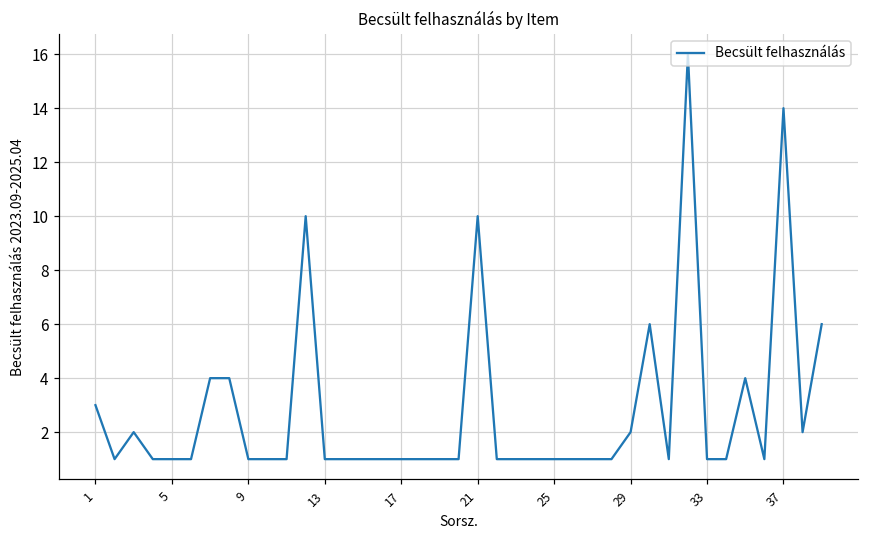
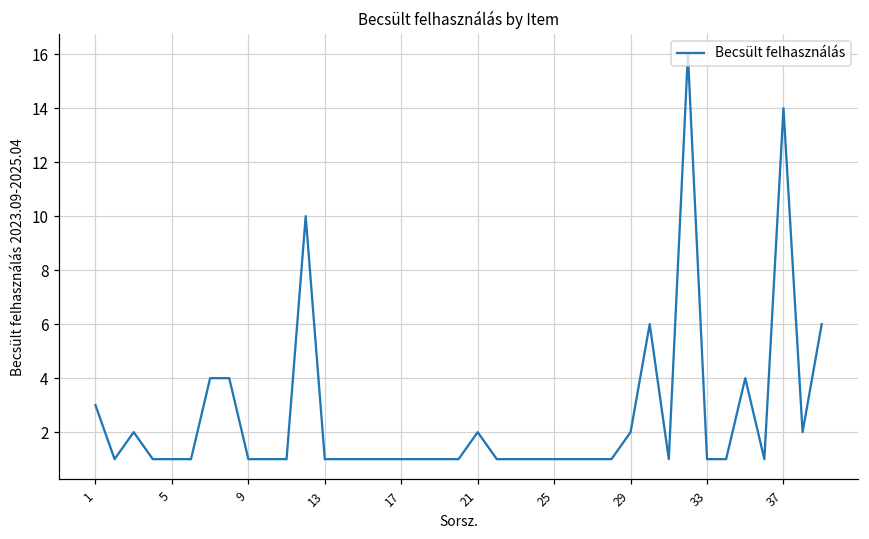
  {
    "1": 3,
    "5": 1,
    "9": 1,
    "13": 1,
    "17": 1,
-   "21": 10,
+   "21": 2,
    "25": 1,
    "29": 2,
    "33": 1,
    "37": 14
  }
